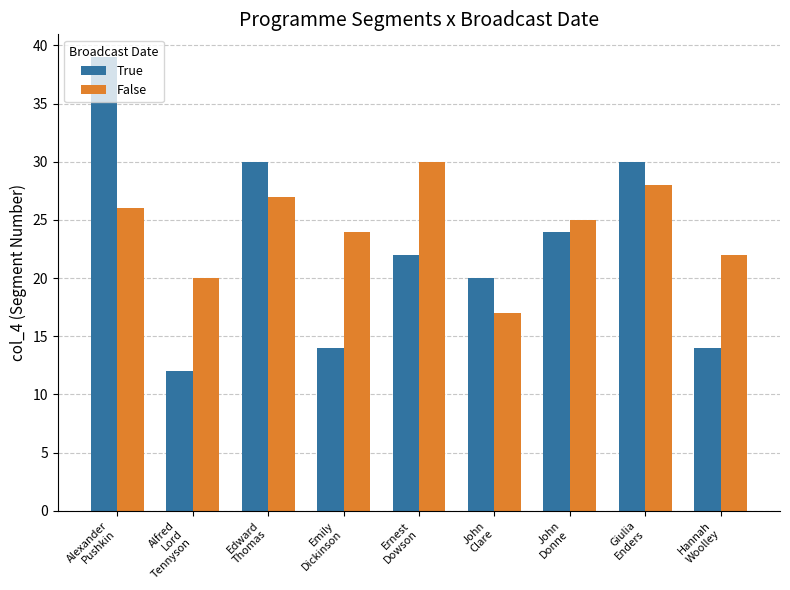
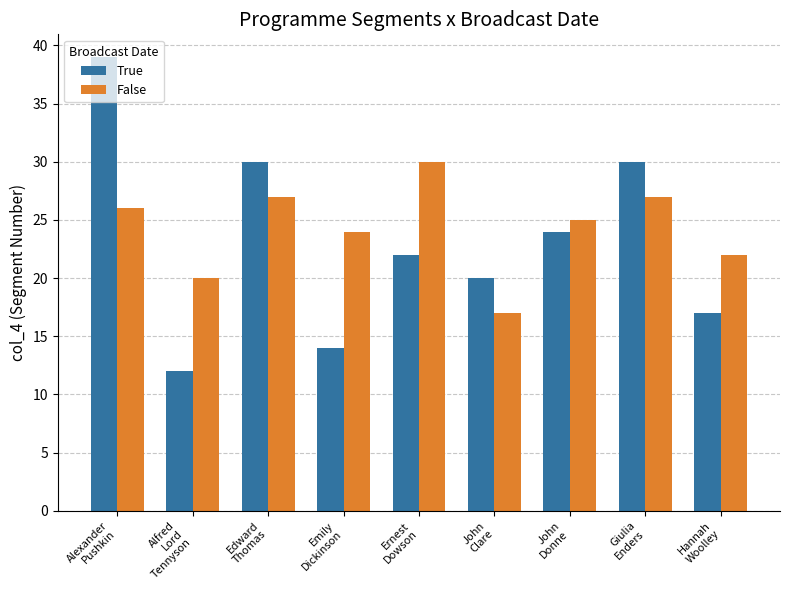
  {
    "True": {
      "Alfred Lord Tennyson": 12,
      "Edward Thomas": 30,
      "Emily Dickinson": 14,
      "Ernest Dowson": 22,
      "John Clare": 20,
      "John Donne": 24,
      "Giulia Enders": 30,
-     "Hannah Woolley": 14
+     "Hannah Woolley": 17
    },
    "False": {
      "Alexander Pushkin": 26,
      "Alfred Lord Tennyson": 20,
      "Edward Thomas": 27,
      "Emily Dickinson": 24,
      "Ernest Dowson": 30,
      "John Clare": 17,
      "John Donne": 25,
-     "Giulia Enders": 28,
+     "Giulia Enders": 27,
      "Hannah Woolley": 22
    }
  }
